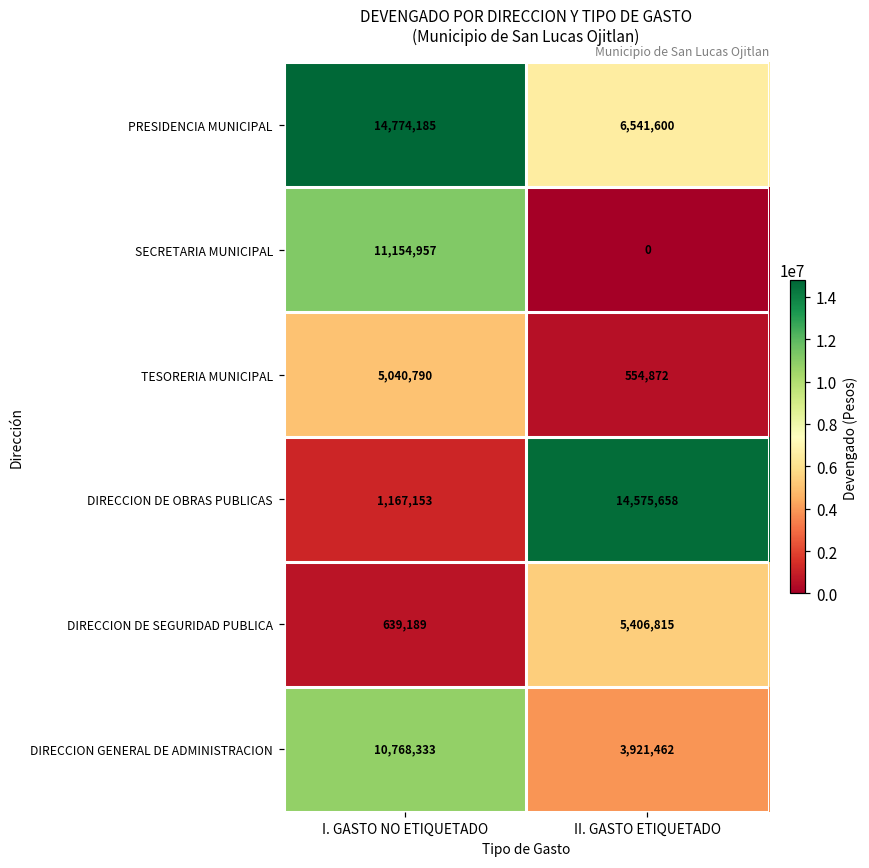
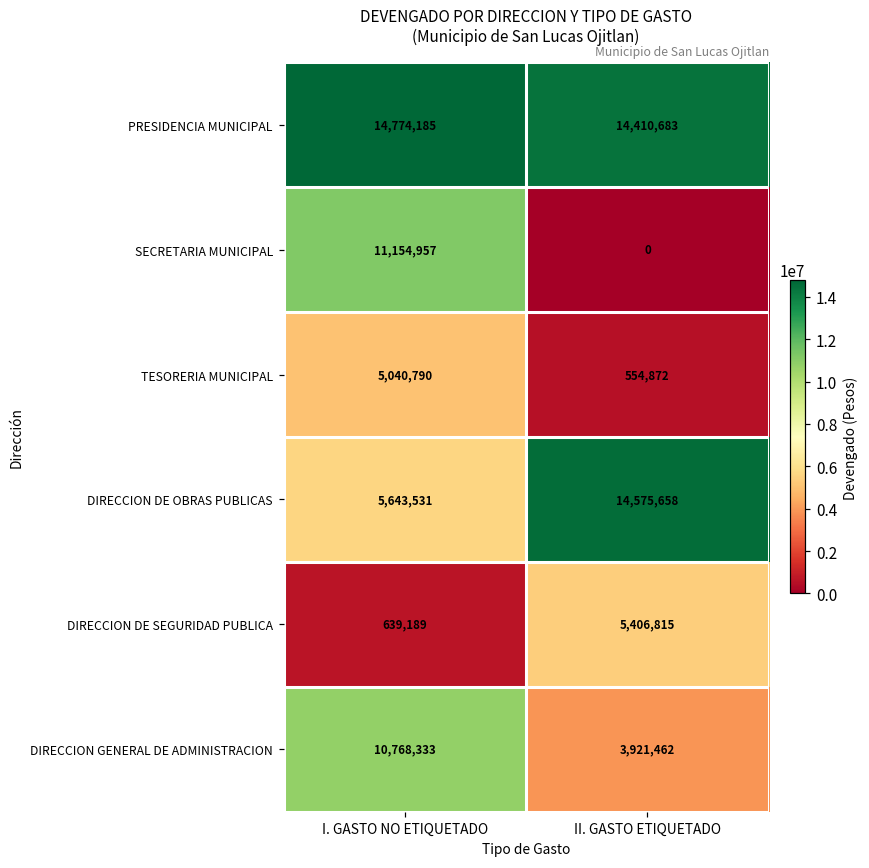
  {
    "PRESIDENCIA MUNICIPAL": {
      "I. GASTO NO ETIQUETADO": "14,774,185",
-     "II. GASTO ETIQUETADO": "6,541,600"
+     "II. GASTO ETIQUETADO": "14,410,683"
    },
    "SECRETARIA MUNICIPAL": {
      "I. GASTO NO ETIQUETADO": "11,154,957",
      "II. GASTO ETIQUETADO": "0"
    },
    "TESORERIA MUNICIPAL": {
      "I. GASTO NO ETIQUETADO": "5,040,790",
      "II. GASTO ETIQUETADO": "554,872"
    },
    "DIRECCION DE OBRAS PUBLICAS": {
-     "I. GASTO NO ETIQUETADO": "1,167,153",
+     "I. GASTO NO ETIQUETADO": "5,643,531",
      "II. GASTO ETIQUETADO": "14,575,658"
    },
    "DIRECCION DE SEGURIDAD PUBLICA": {
      "I. GASTO NO ETIQUETADO": "639,189",
      "II. GASTO ETIQUETADO": "5,406,815"
    },
    "DIRECCION GENERAL DE ADMINISTRACION": {
      "I. GASTO NO ETIQUETADO": "10,768,333",
      "II. GASTO ETIQUETADO": "3,921,462"
    }
  }
